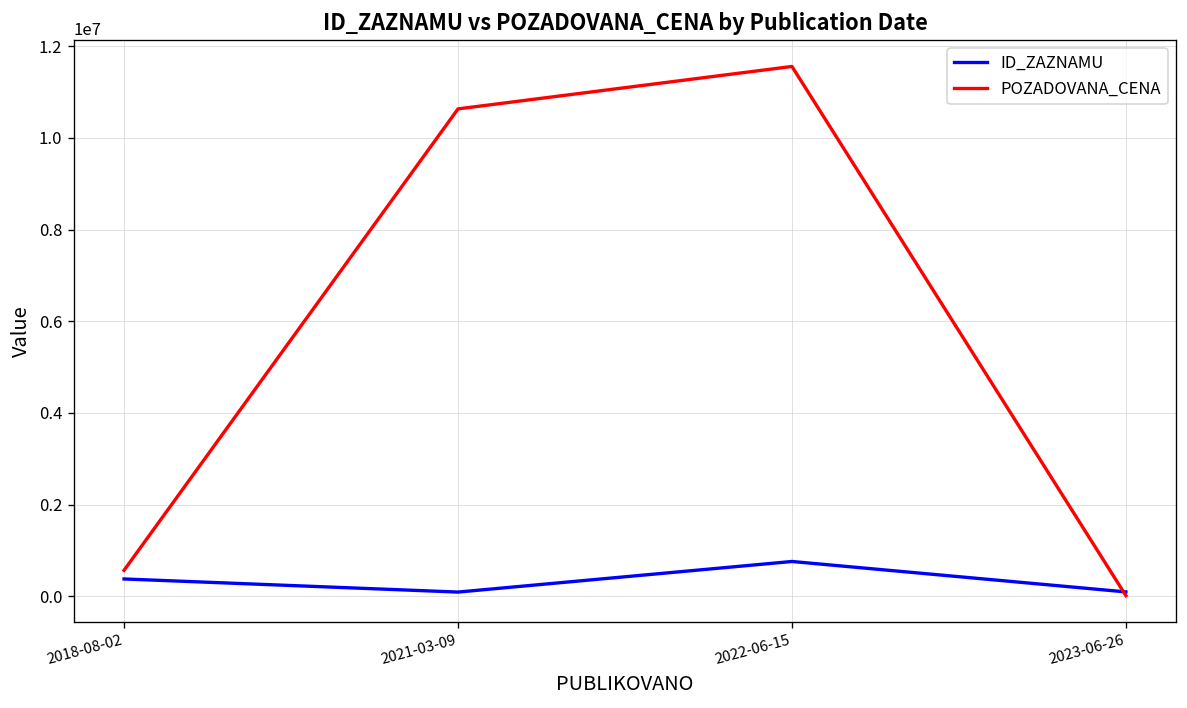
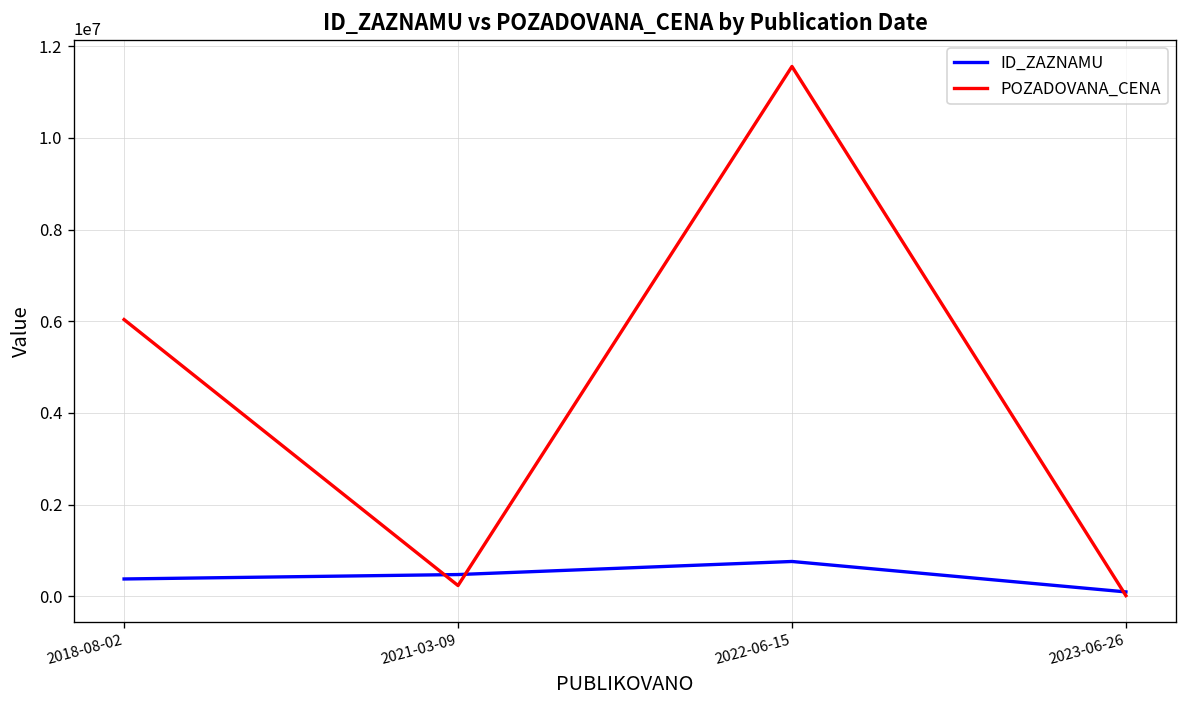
  {
    "ID_ZAZNAMU": {
      "2018-08-02": 400000,
-     "2021-03-09": 100000,
+     "2021-03-09": 500000,
      "2022-06-15": 800000,
      "2023-06-26": 100000
    },
    "POZADOVANA_CENA": {
-     "2018-08-02": 600000,
-     "2021-03-09": 10600000,
+     "2018-08-02": 6000000,
+     "2021-03-09": 200000,
      "2022-06-15": 11600000,
      "2023-06-26": 0
    }
  }
